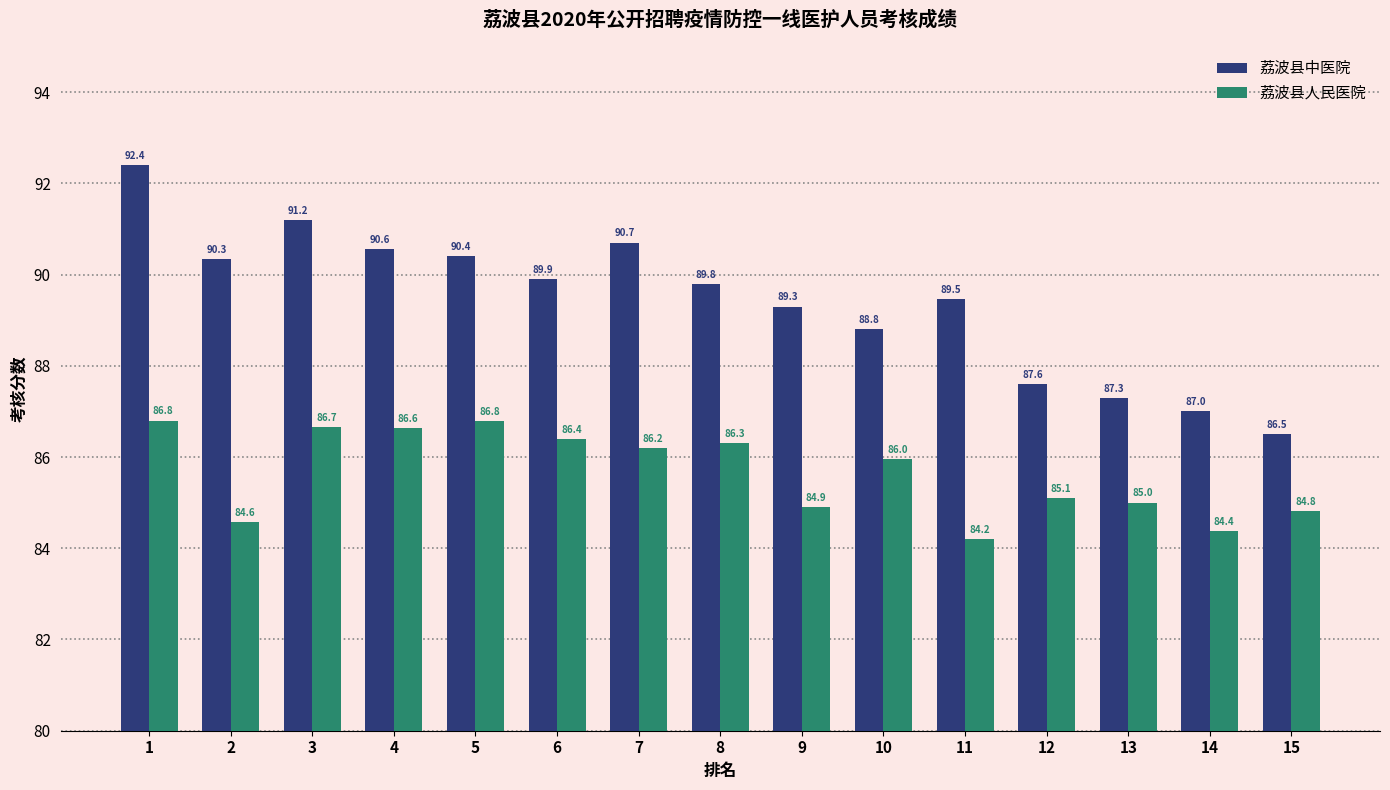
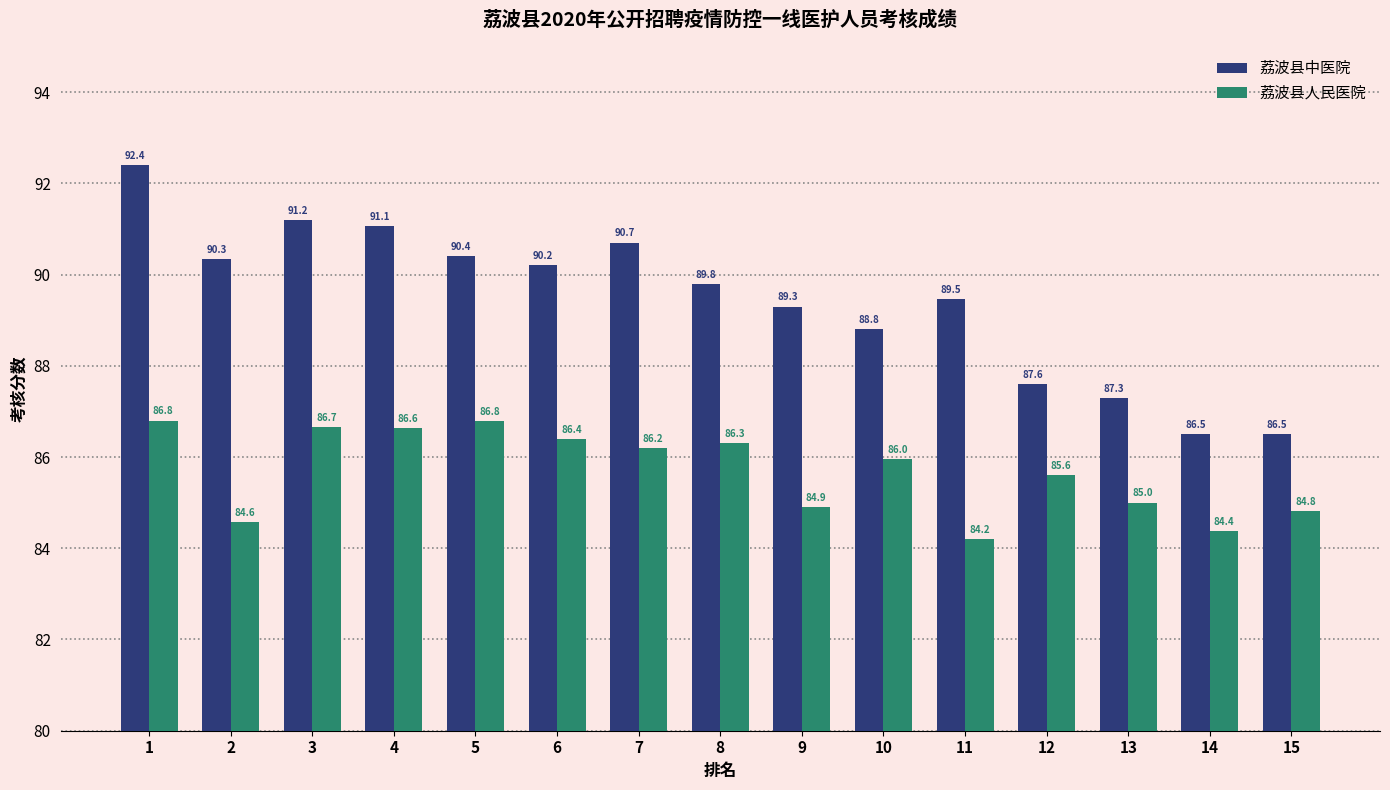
  {
    "荔波县中医院": {
      "1": 92.4,
      "2": 90.3,
      "3": 91.2,
-     "4": 90.6,
+     "4": 91.1,
      "5": 90.4,
-     "6": 89.9,
+     "6": 90.2,
      "7": 90.7,
      "8": 89.8,
      "9": 89.3,
      "10": 88.8,
      "11": 89.5,
      "12": 87.6,
      "13": 87.3,
-     "14": 87.0,
+     "14": 86.5,
      "15": 86.5
    },
    "荔波县人民医院": {
      "1": 86.8,
      "2": 84.6,
      "3": 86.7,
      "4": 86.6,
      "5": 86.8,
      "6": 86.4,
      "7": 86.2,
      "8": 86.3,
      "9": 84.9,
      "10": 86.0,
      "11": 84.2,
-     "12": 85.1,
+     "12": 85.6,
      "13": 85.0,
      "14": 84.4,
      "15": 84.8
    }
  }
